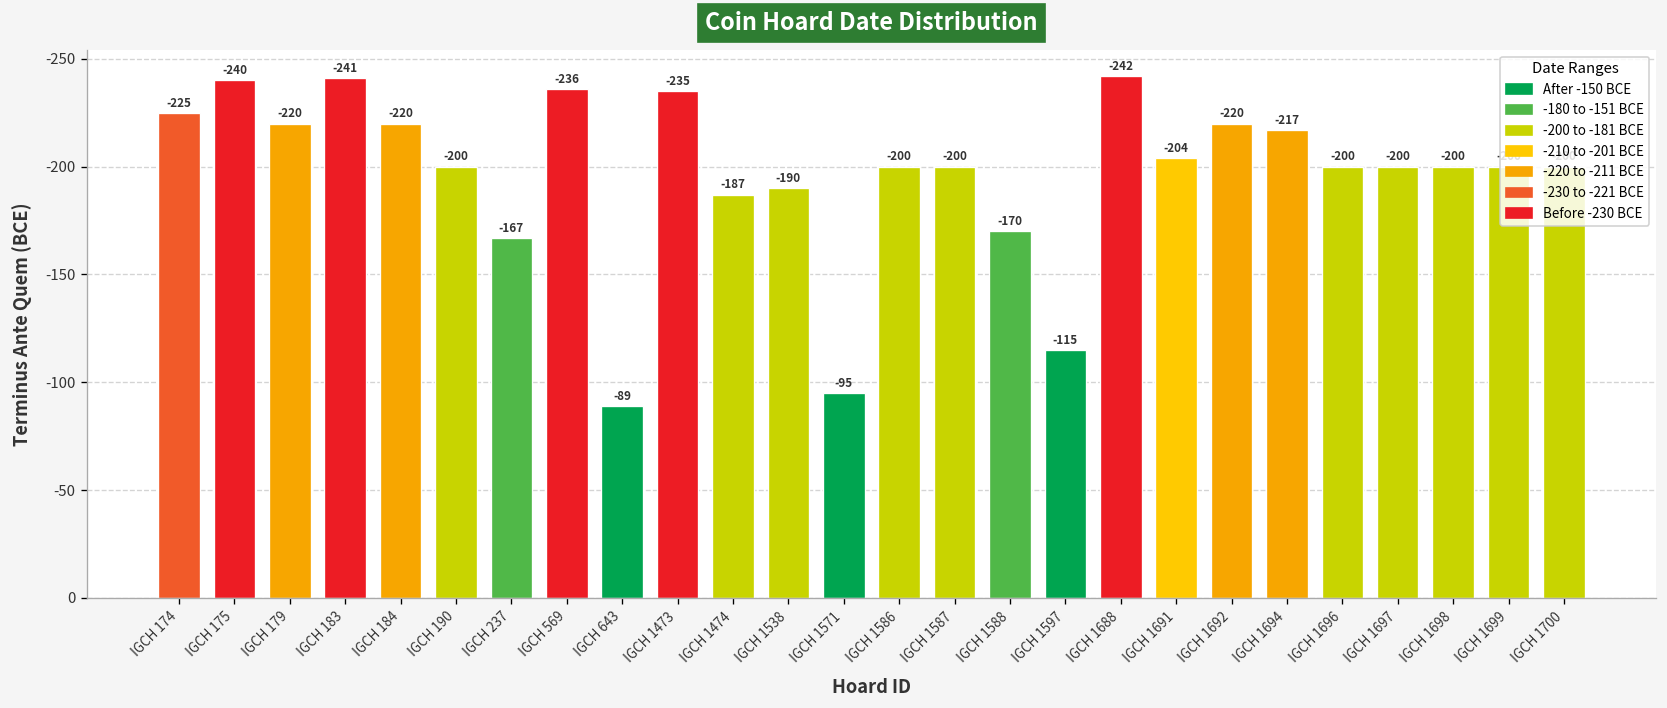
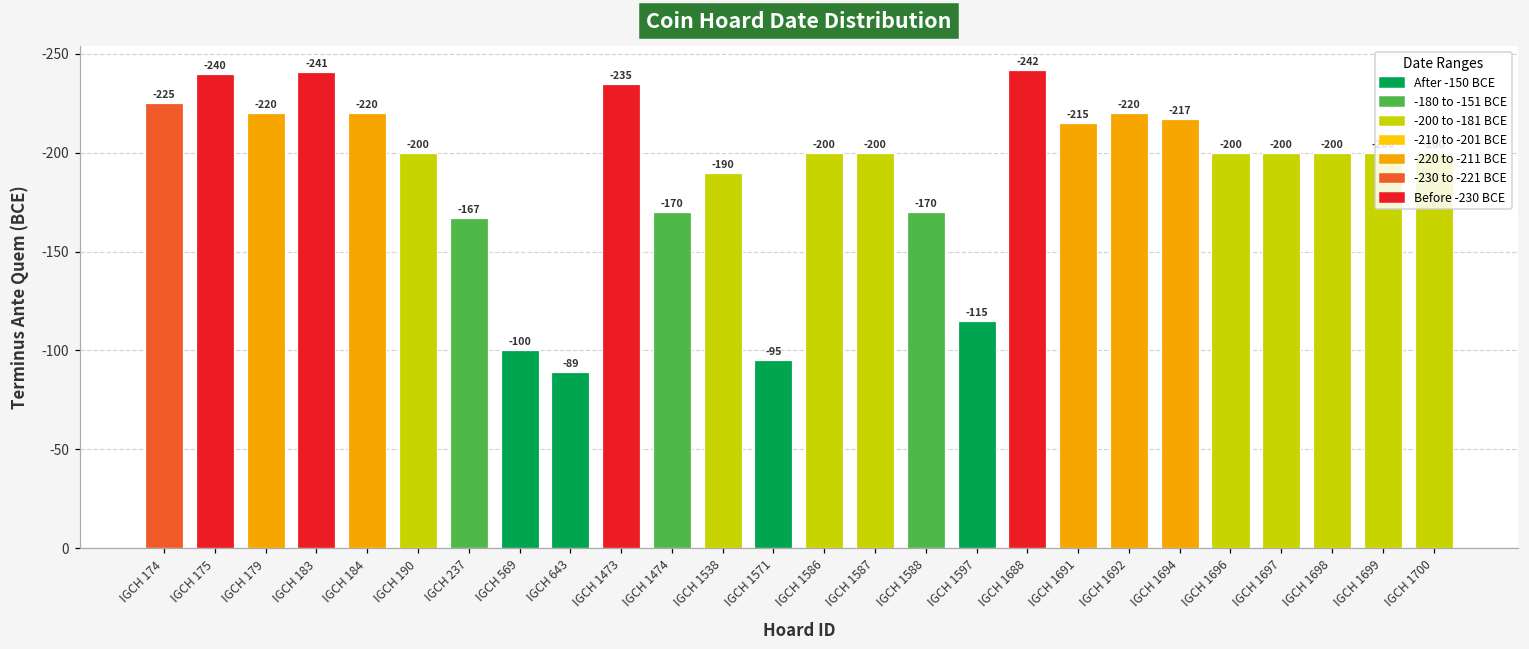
  {
-   "IGCH 569": -236,
-   "IGCH 1474": -187,
-   "IGCH 1691": -204
+   "IGCH 569": -100,
+   "IGCH 1474": -170,
+   "IGCH 1691": -215
  }
